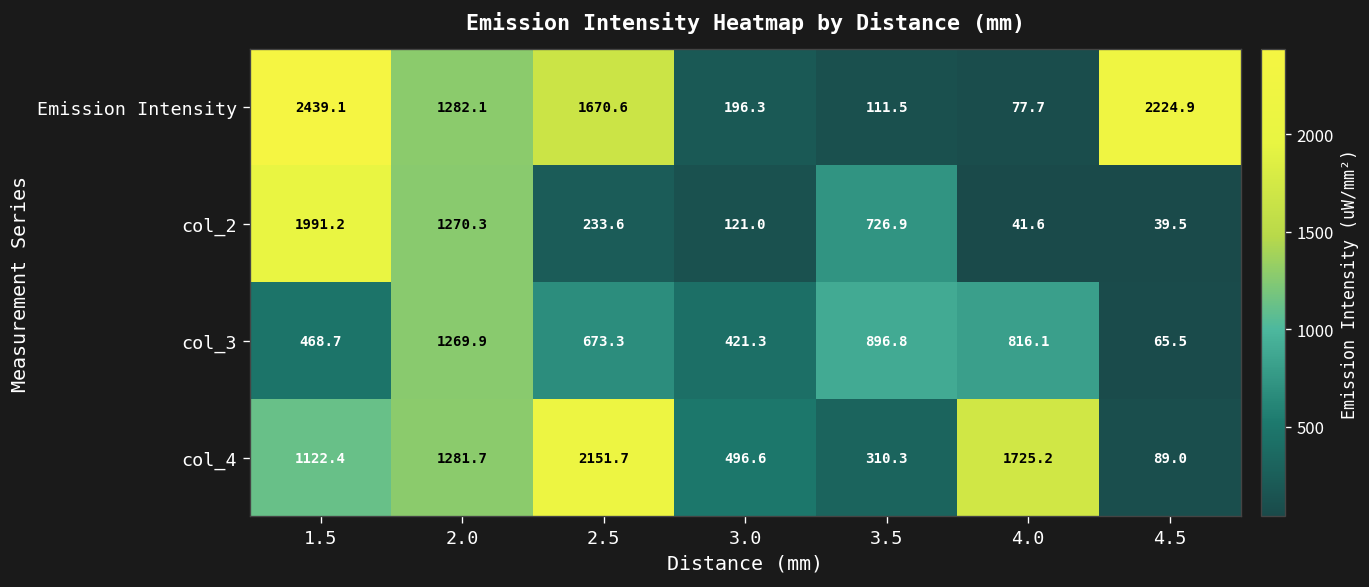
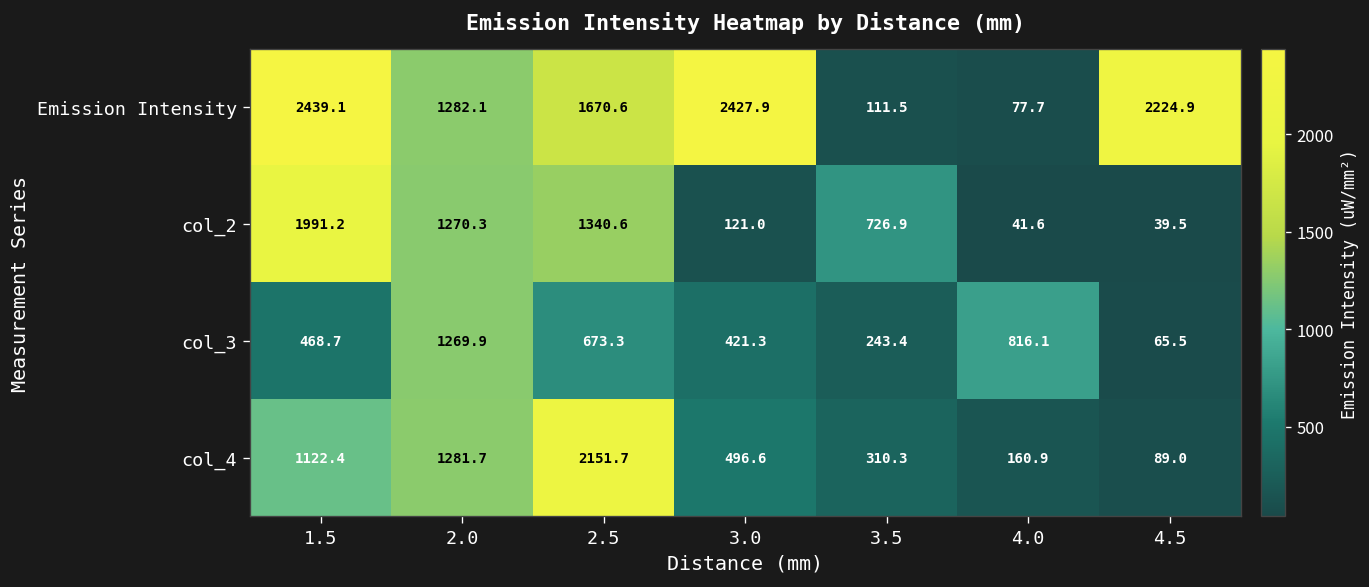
  {
    "Emission Intensity": {
      "1.5": 2439.1,
      "2.0": 1282.1,
      "2.5": 1670.6,
-     "3.0": 196.3,
+     "3.0": 2427.9,
      "3.5": 111.5,
      "4.0": 77.7,
      "4.5": 2224.9
    },
    "col_2": {
      "1.5": 1991.2,
      "2.0": 1270.3,
-     "2.5": 233.6,
+     "2.5": 1340.6,
      "3.0": 121.0,
      "3.5": 726.9,
      "4.0": 41.6,
      "4.5": 39.5
    },
    "col_3": {
      "1.5": 468.7,
      "2.0": 1269.9,
      "2.5": 673.3,
      "3.0": 421.3,
-     "3.5": 896.8,
+     "3.5": 243.4,
      "4.0": 816.1,
      "4.5": 65.5
    },
    "col_4": {
      "1.5": 1122.4,
      "2.0": 1281.7,
      "2.5": 2151.7,
      "3.0": 496.6,
      "3.5": 310.3,
-     "4.0": 1725.2,
+     "4.0": 160.9,
      "4.5": 89.0
    }
  }
